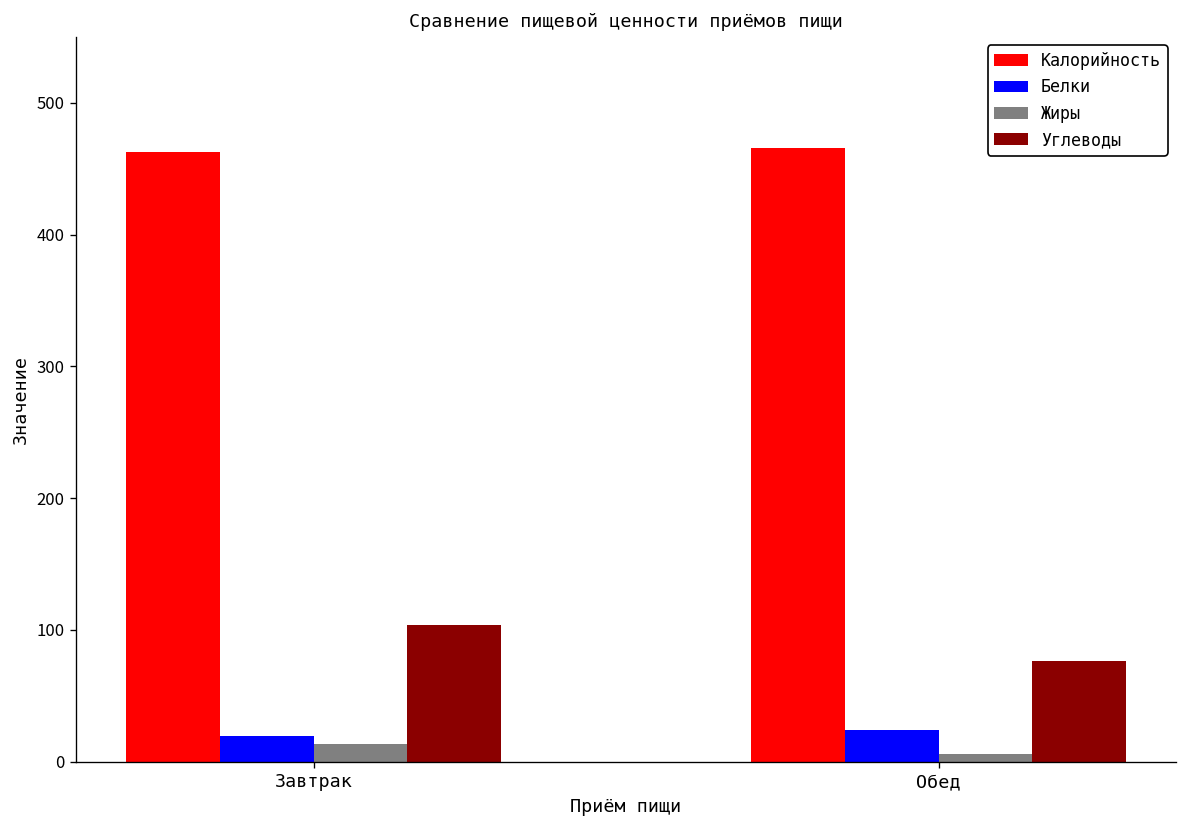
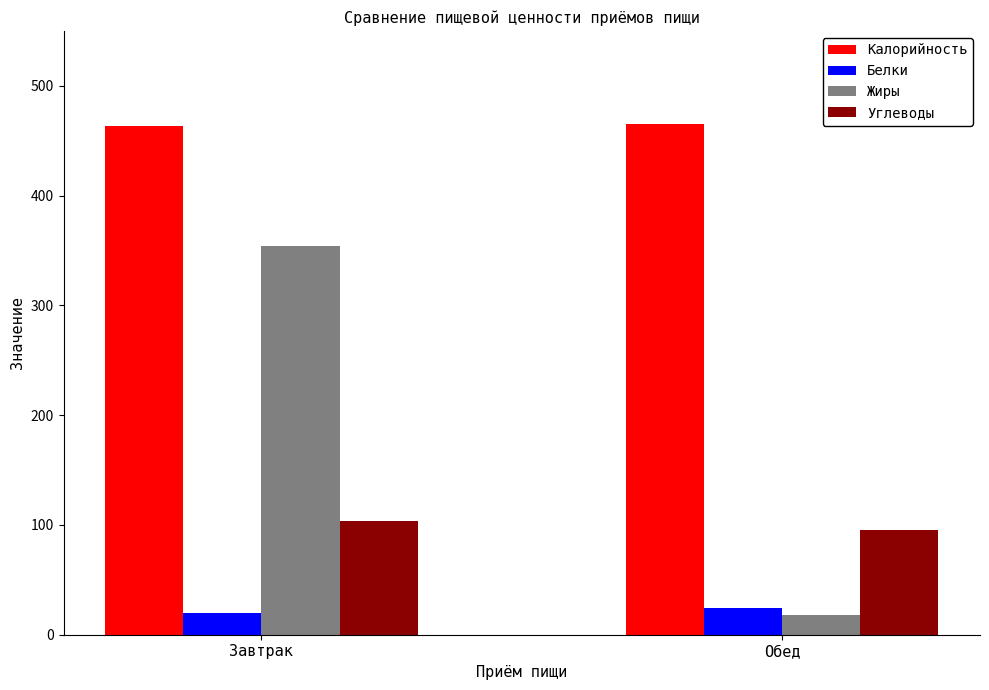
  {
    "Калорийность": {
      "Завтрак": 463,
      "Обед": 466
    },
    "Белки": {
      "Завтрак": 20,
      "Обед": 24
    },
    "Жиры": {
-     "Завтрак": 13,
-     "Обед": 6
+     "Завтрак": 354,
+     "Обед": 18
    },
    "Углеводы": {
      "Завтрак": 104,
-     "Обед": 76
+     "Обед": 96
    }
  }
